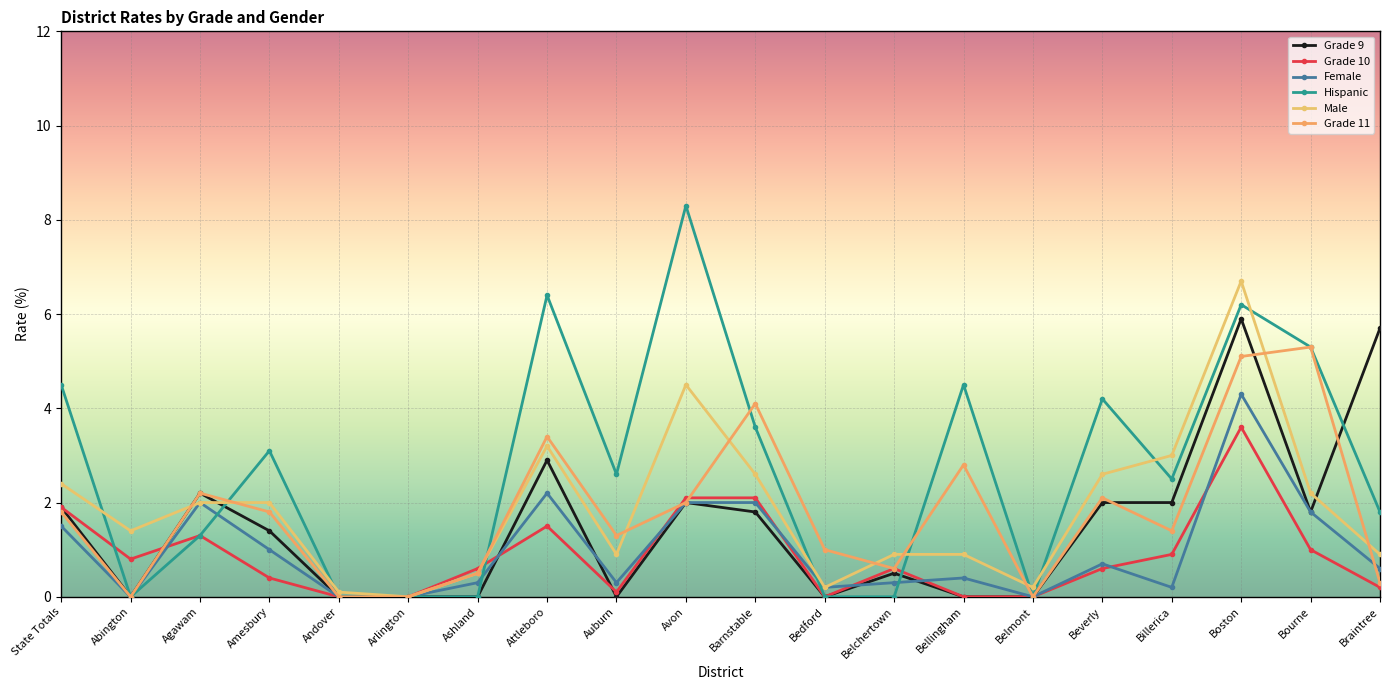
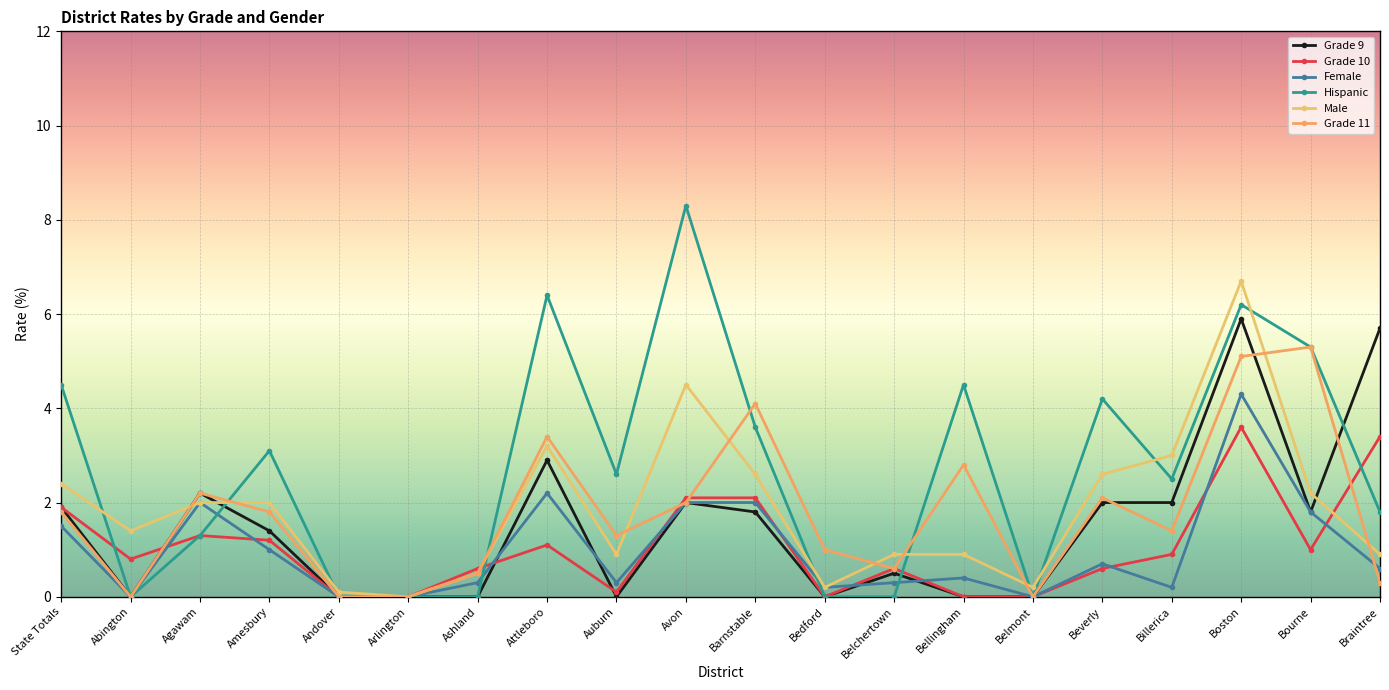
  {
    "Grade 9": {
      "Amesbury": 1.4,
      "Attleboro": 2.9,
      "Auburn": 0.0,
      "Barnstable": 1.8,
      "Belchertown": 0.5,
      "Beverly": 2.0,
      "Billerica": 2.0,
      "Boston": 5.9,
      "Braintree": 5.7
    },
    "Grade 10": {
      "Abington": 0.8,
-     "Amesbury": 0.4,
+     "Amesbury": 1.2,
      "Ashland": 0.6,
-     "Attleboro": 1.5,
+     "Attleboro": 1.1,
      "Auburn": 0.1,
      "Avon": 2.1,
      "Barnstable": 2.1,
      "Beverly": 0.6,
      "Billerica": 0.9,
      "Boston": 3.6,
      "Bourne": 1.0,
-     "Braintree": 0.2
+     "Braintree": 3.4
    }
  }
